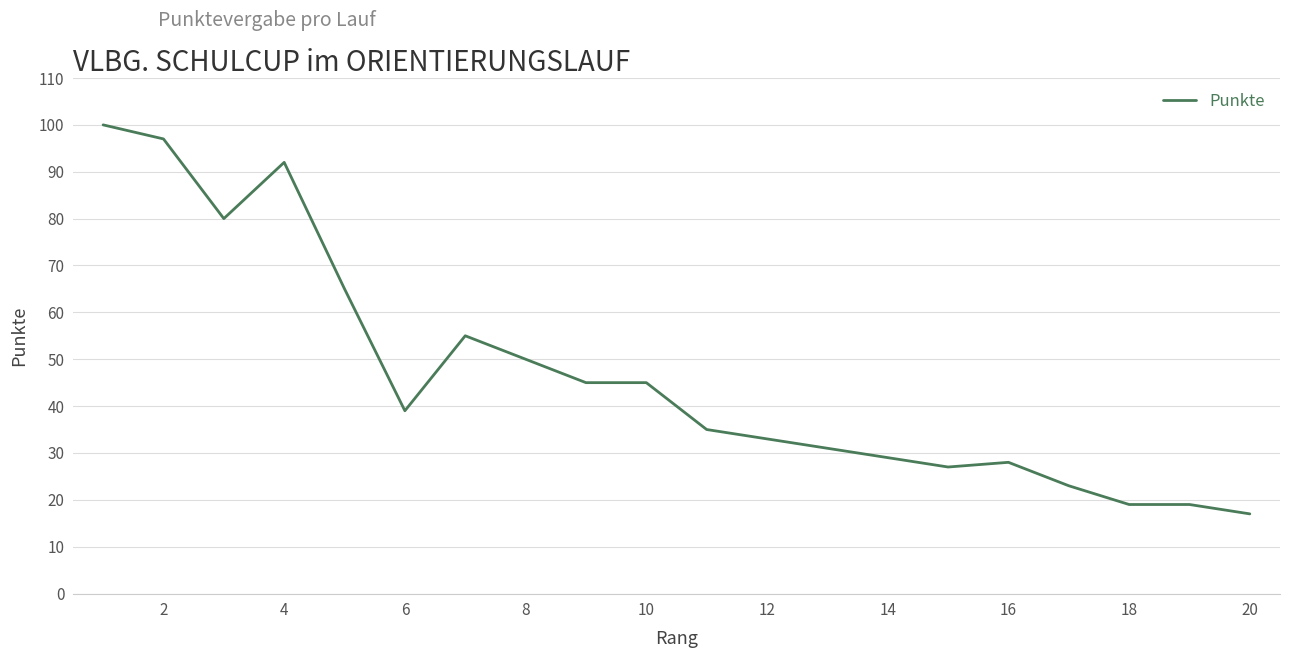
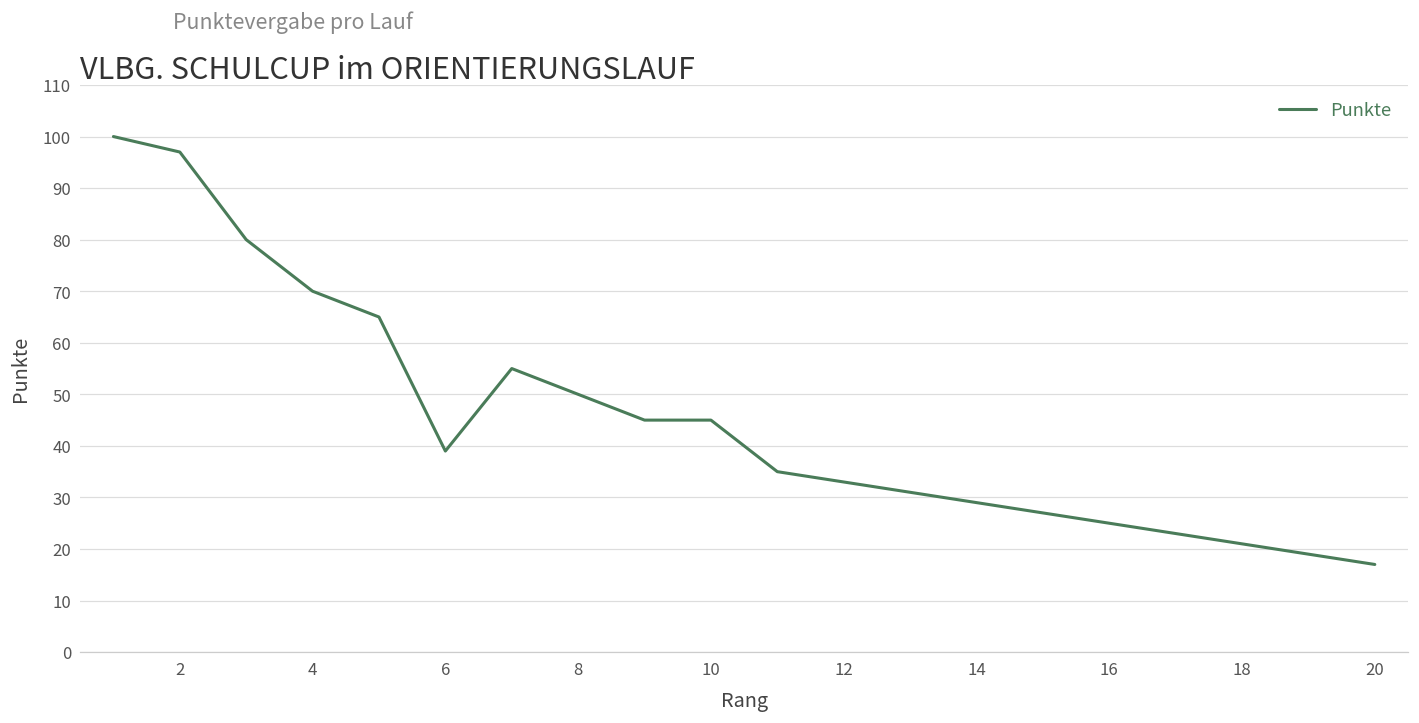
  {
    "2": 97,
-   "4": 92,
+   "4": 70,
    "6": 39,
    "8": 50,
    "10": 45,
    "12": 33,
    "14": 29,
-   "16": 28,
-   "18": 19,
+   "16": 25,
+   "18": 21,
    "20": 17
  }
